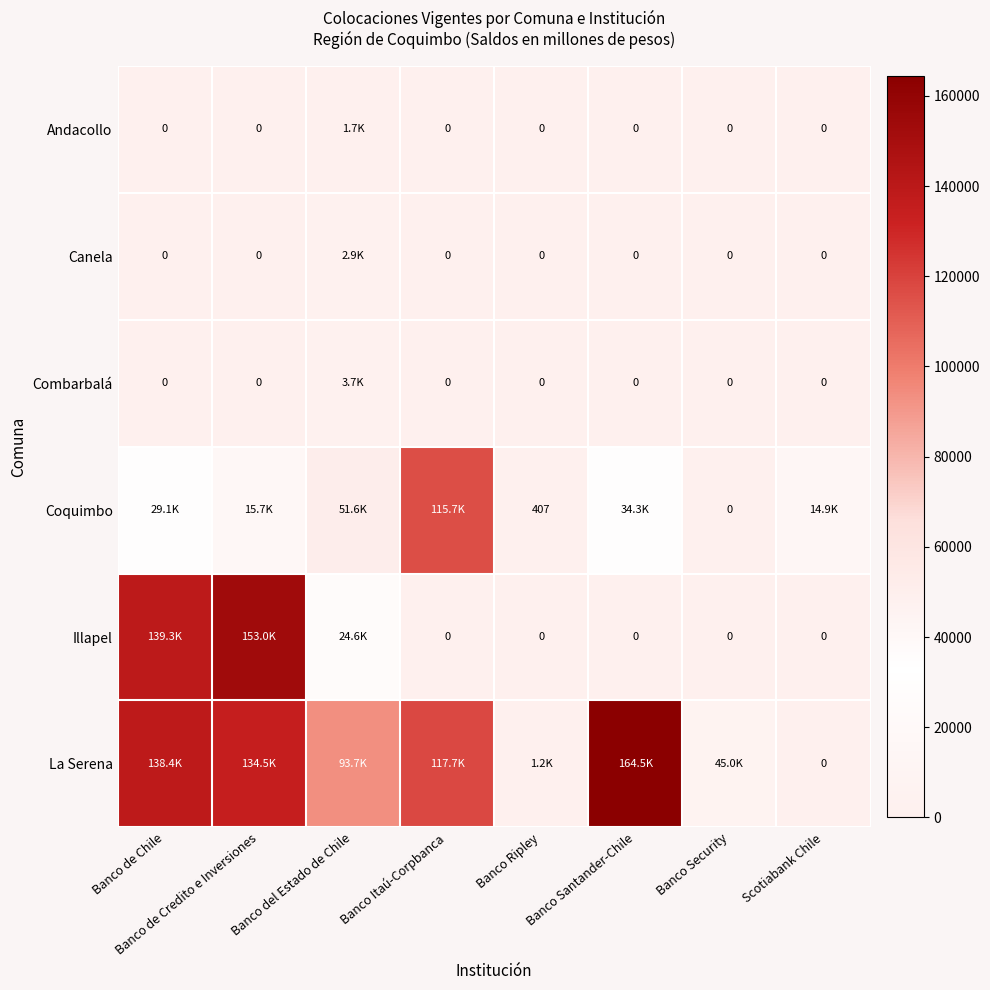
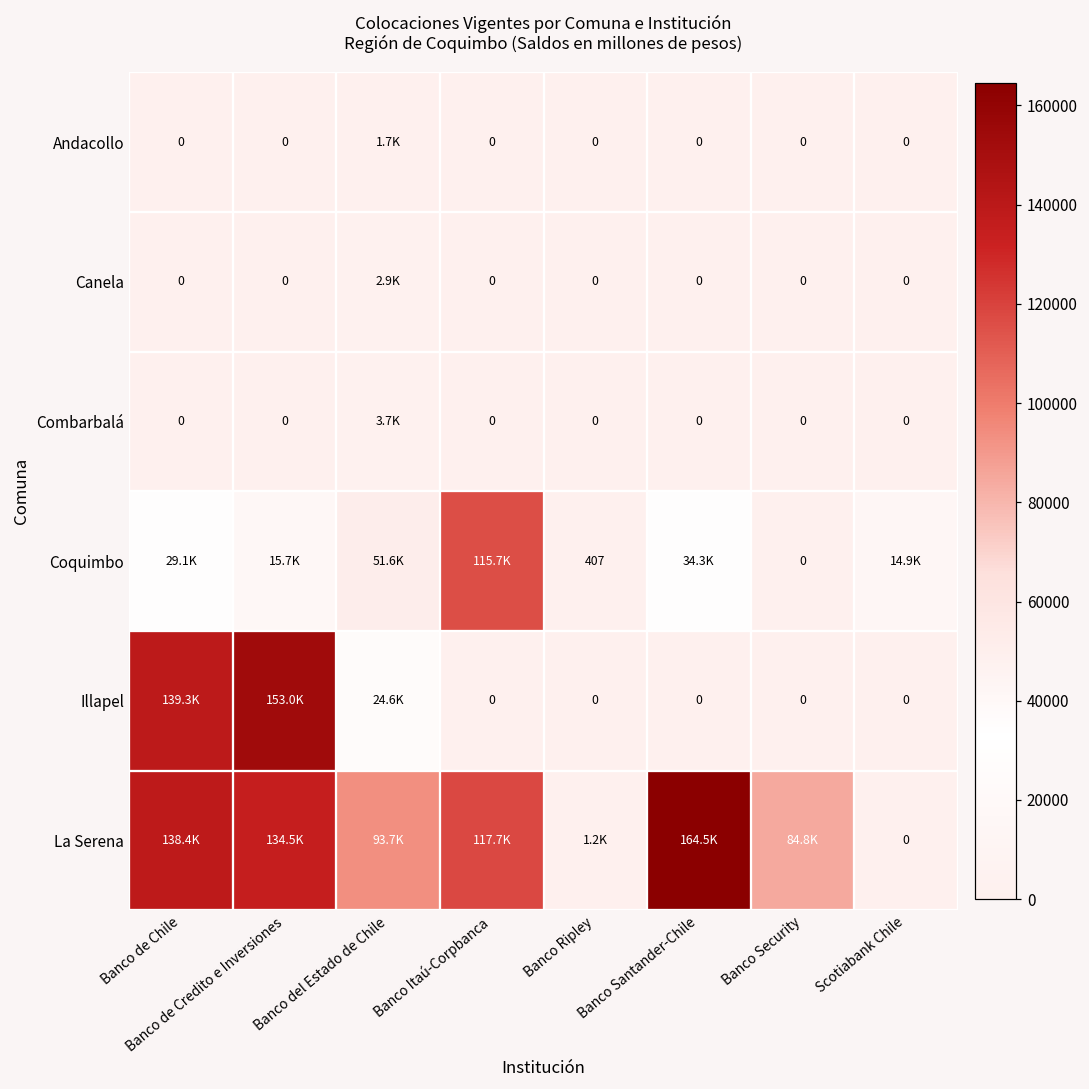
  {
    "Andacollo": {
      "Banco de Chile": "0",
      "Banco de Credito e Inversiones": "0",
      "Banco del Estado de Chile": "1.7K",
      "Banco Itaú-Corpbanca": "0",
      "Banco Ripley": "0",
      "Banco Santander-Chile": "0",
      "Banco Security": "0",
      "Scotiabank Chile": "0"
    },
    "Canela": {
      "Banco de Chile": "0",
      "Banco de Credito e Inversiones": "0",
      "Banco del Estado de Chile": "2.9K",
      "Banco Itaú-Corpbanca": "0",
      "Banco Ripley": "0",
      "Banco Santander-Chile": "0",
      "Banco Security": "0",
      "Scotiabank Chile": "0"
    },
    "Combarbalá": {
      "Banco de Chile": "0",
      "Banco de Credito e Inversiones": "0",
      "Banco del Estado de Chile": "3.7K",
      "Banco Itaú-Corpbanca": "0",
      "Banco Ripley": "0",
      "Banco Santander-Chile": "0",
      "Banco Security": "0",
      "Scotiabank Chile": "0"
    },
    "Coquimbo": {
      "Banco de Chile": "29.1K",
      "Banco de Credito e Inversiones": "15.7K",
      "Banco del Estado de Chile": "51.6K",
      "Banco Itaú-Corpbanca": "115.7K",
      "Banco Ripley": "407",
      "Banco Santander-Chile": "34.3K",
      "Banco Security": "0",
      "Scotiabank Chile": "14.9K"
    },
    "Illapel": {
      "Banco de Chile": "139.3K",
      "Banco de Credito e Inversiones": "153.0K",
      "Banco del Estado de Chile": "24.6K",
      "Banco Itaú-Corpbanca": "0",
      "Banco Ripley": "0",
      "Banco Santander-Chile": "0",
      "Banco Security": "0",
      "Scotiabank Chile": "0"
    },
    "La Serena": {
      "Banco de Chile": "138.4K",
      "Banco de Credito e Inversiones": "134.5K",
      "Banco del Estado de Chile": "93.7K",
      "Banco Itaú-Corpbanca": "117.7K",
      "Banco Ripley": "1.2K",
      "Banco Santander-Chile": "164.5K",
-     "Banco Security": "45.0K",
+     "Banco Security": "84.8K",
      "Scotiabank Chile": "0"
    }
  }
